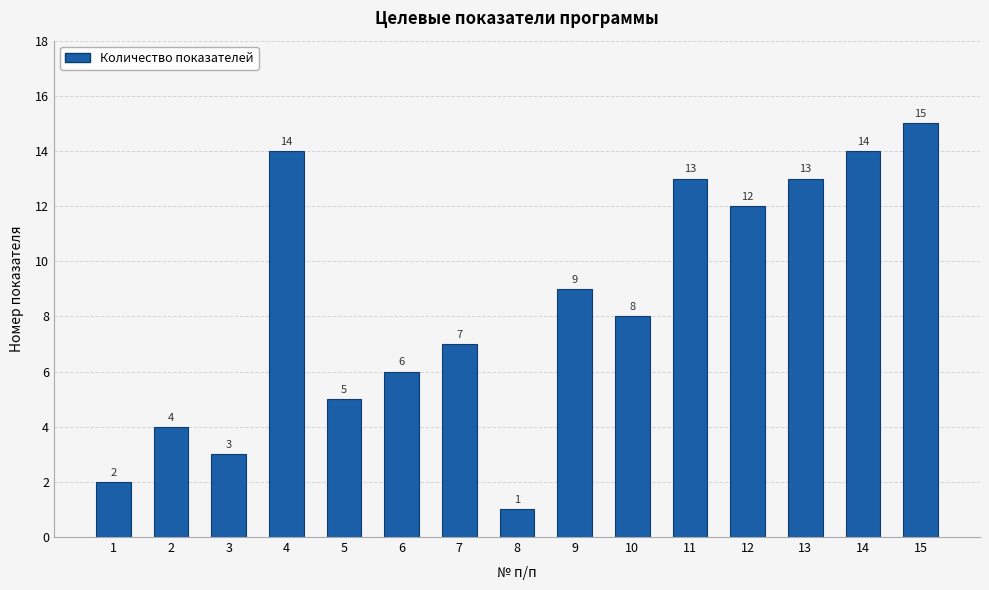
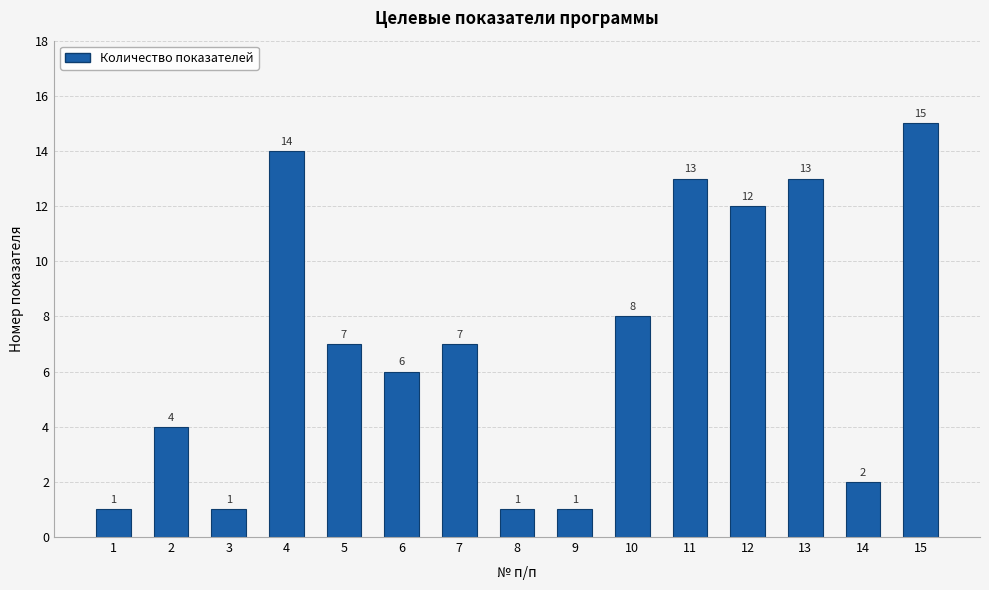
  {
-   "1": 2,
+   "1": 1,
    "2": 4,
-   "3": 3,
+   "3": 1,
    "4": 14,
-   "5": 5,
+   "5": 7,
    "6": 6,
    "7": 7,
    "8": 1,
-   "9": 9,
+   "9": 1,
    "10": 8,
    "11": 13,
    "12": 12,
    "13": 13,
-   "14": 14,
+   "14": 2,
    "15": 15
  }
